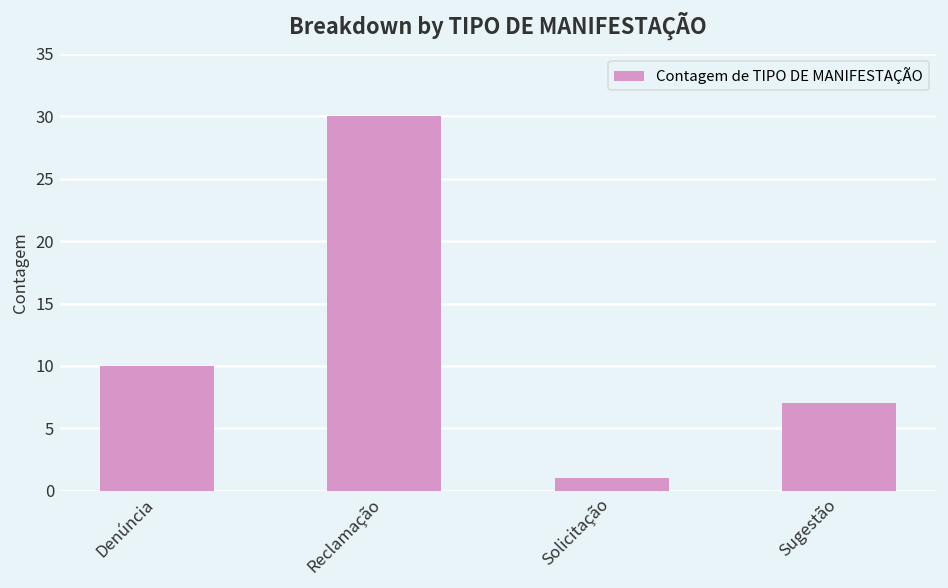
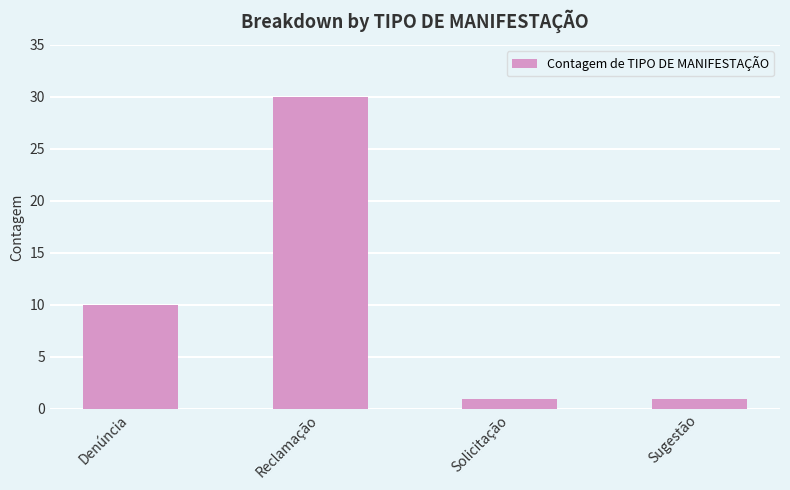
  {
    "Denúncia": 10,
    "Reclamação": 30,
    "Solicitação": 1,
-   "Sugestão": 7
+   "Sugestão": 1
  }
